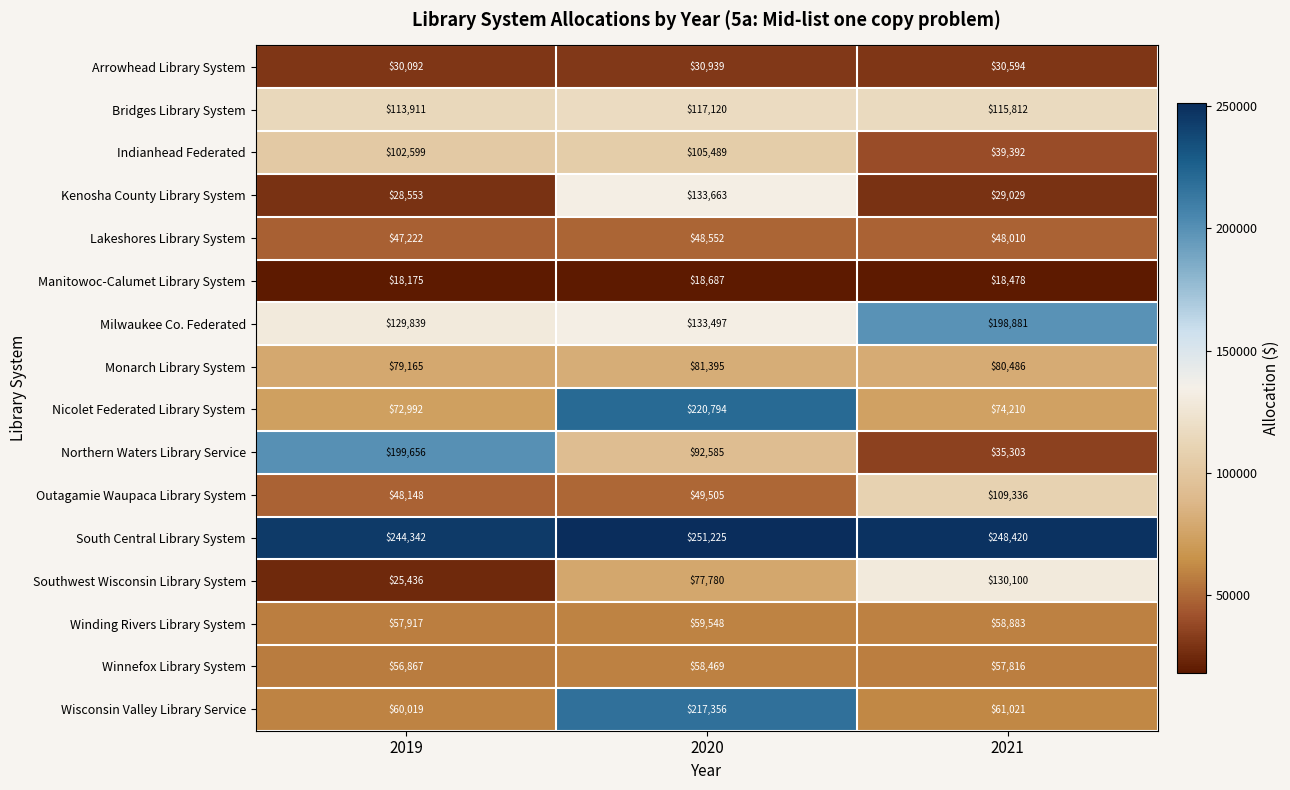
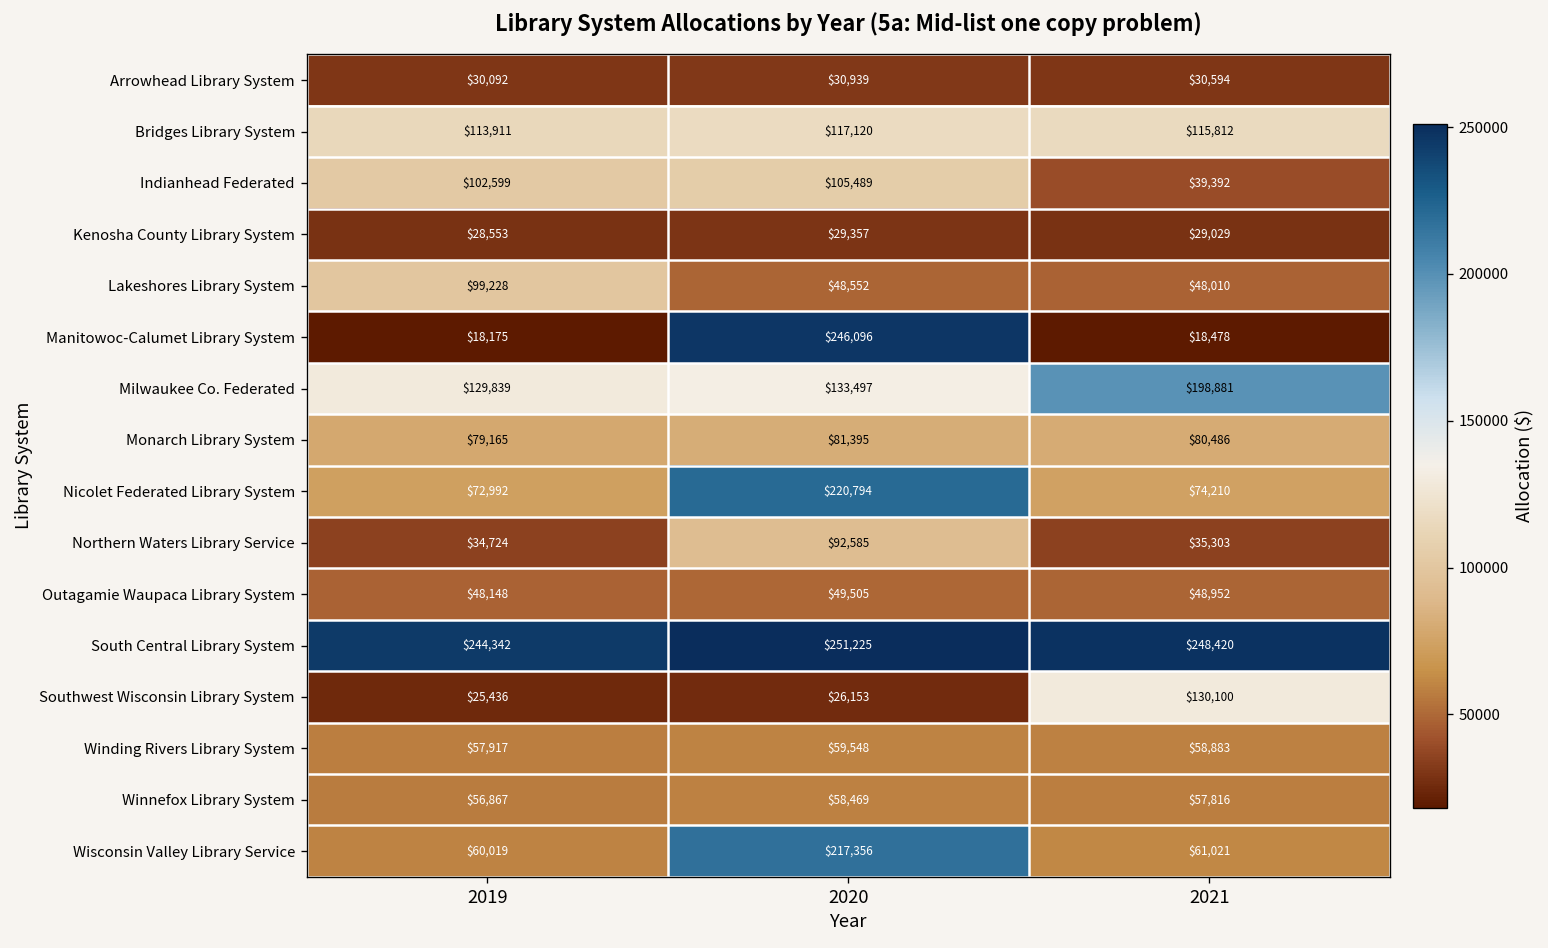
  {
    "Arrowhead Library System": {
      "2019": "$30,092",
      "2020": "$30,939",
      "2021": "$30,594"
    },
    "Bridges Library System": {
      "2019": "$113,911",
      "2020": "$117,120",
      "2021": "$115,812"
    },
    "Indianhead Federated": {
      "2019": "$102,599",
      "2020": "$105,489",
      "2021": "$39,392"
    },
    "Kenosha County Library System": {
      "2019": "$28,553",
-     "2020": "$133,663",
+     "2020": "$29,357",
      "2021": "$29,029"
    },
    "Lakeshores Library System": {
-     "2019": "$47,222",
+     "2019": "$99,228",
      "2020": "$48,552",
      "2021": "$48,010"
    },
    "Manitowoc-Calumet Library System": {
      "2019": "$18,175",
-     "2020": "$18,687",
+     "2020": "$246,096",
      "2021": "$18,478"
    },
    "Milwaukee Co. Federated": {
      "2019": "$129,839",
      "2020": "$133,497",
      "2021": "$198,881"
    },
    "Monarch Library System": {
      "2019": "$79,165",
      "2020": "$81,395",
      "2021": "$80,486"
    },
    "Nicolet Federated Library System": {
      "2019": "$72,992",
      "2020": "$220,794",
      "2021": "$74,210"
    },
    "Northern Waters Library Service": {
-     "2019": "$199,656",
+     "2019": "$34,724",
      "2020": "$92,585",
      "2021": "$35,303"
    },
    "Outagamie Waupaca Library System": {
      "2019": "$48,148",
      "2020": "$49,505",
-     "2021": "$109,336"
+     "2021": "$48,952"
    },
    "South Central Library System": {
      "2019": "$244,342",
      "2020": "$251,225",
      "2021": "$248,420"
    },
    "Southwest Wisconsin Library System": {
      "2019": "$25,436",
-     "2020": "$77,780",
+     "2020": "$26,153",
      "2021": "$130,100"
    },
    "Winding Rivers Library System": {
      "2019": "$57,917",
      "2020": "$59,548",
      "2021": "$58,883"
    },
    "Winnefox Library System": {
      "2019": "$56,867",
      "2020": "$58,469",
      "2021": "$57,816"
    },
    "Wisconsin Valley Library Service": {
      "2019": "$60,019",
      "2020": "$217,356",
      "2021": "$61,021"
    }
  }
